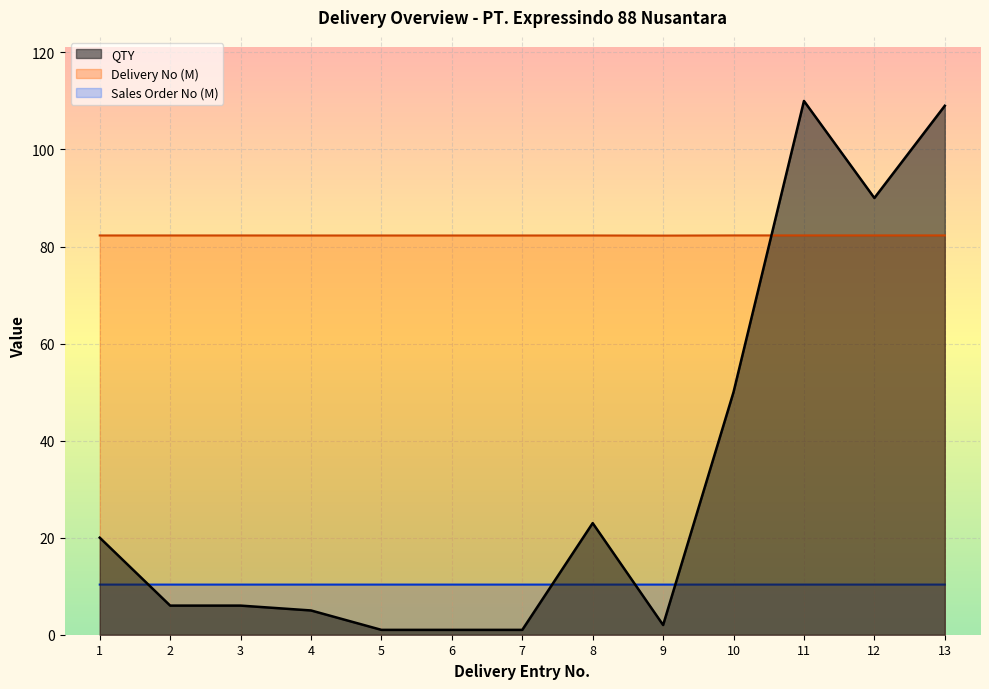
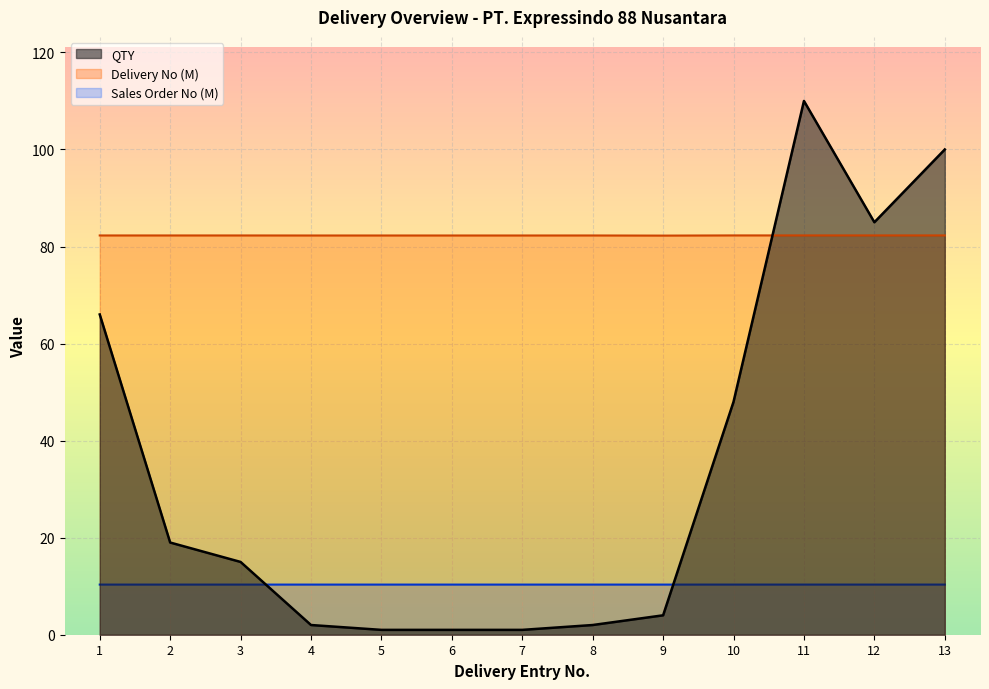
  {
    "QTY": {
-     "1": 20,
-     "2": 6,
-     "3": 6,
-     "4": 5,
+     "1": 66,
+     "2": 19,
+     "3": 15,
+     "4": 2,
      "5": 1,
      "6": 1,
      "7": 1,
-     "8": 23,
-     "9": 2,
-     "10": 50,
+     "8": 2,
+     "9": 4,
+     "10": 48,
      "11": 110,
-     "12": 90,
-     "13": 109
+     "12": 85,
+     "13": 100
    },
    "Delivery No (M)": {
      "1": 82,
      "2": 82,
      "3": 82,
      "4": 82,
      "5": 82,
      "6": 82,
      "7": 82,
      "8": 82,
      "9": 82,
      "10": 82,
      "11": 82,
      "12": 82,
      "13": 82
    },
    "Sales Order No (M)": {
      "1": 10,
      "2": 10,
      "3": 10,
      "4": 10,
      "5": 10,
      "6": 10,
      "7": 10,
      "8": 10,
      "9": 10,
      "10": 10,
      "11": 10,
      "12": 10,
      "13": 10
    }
  }
